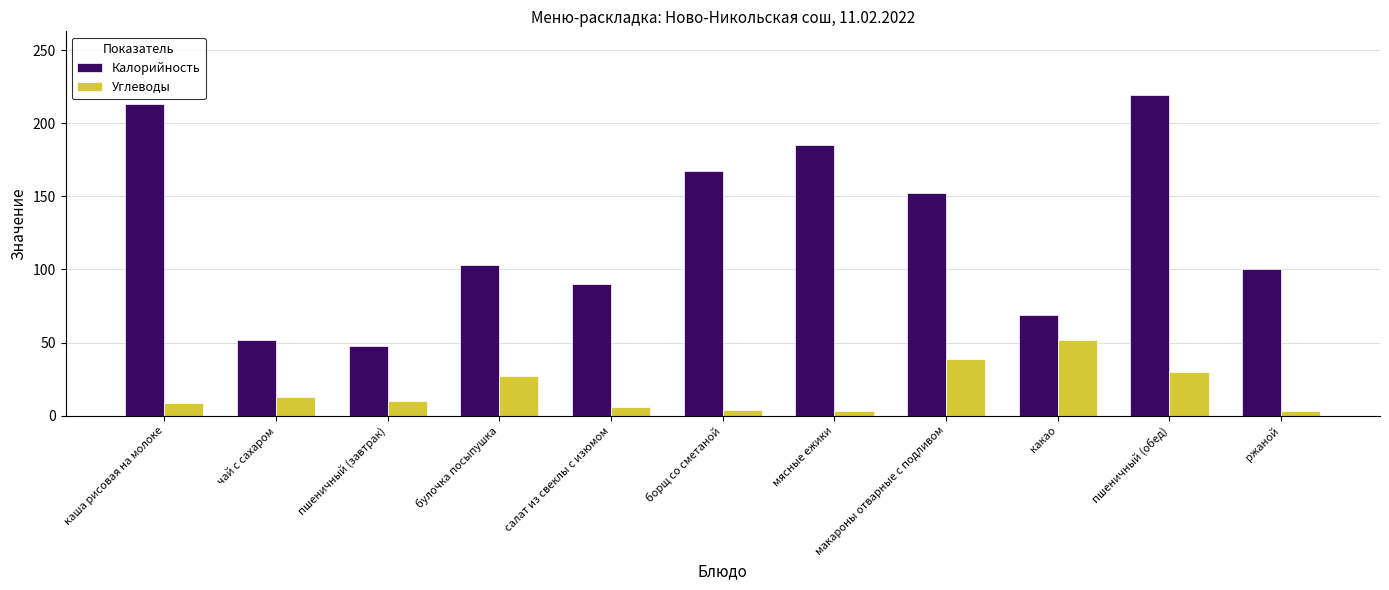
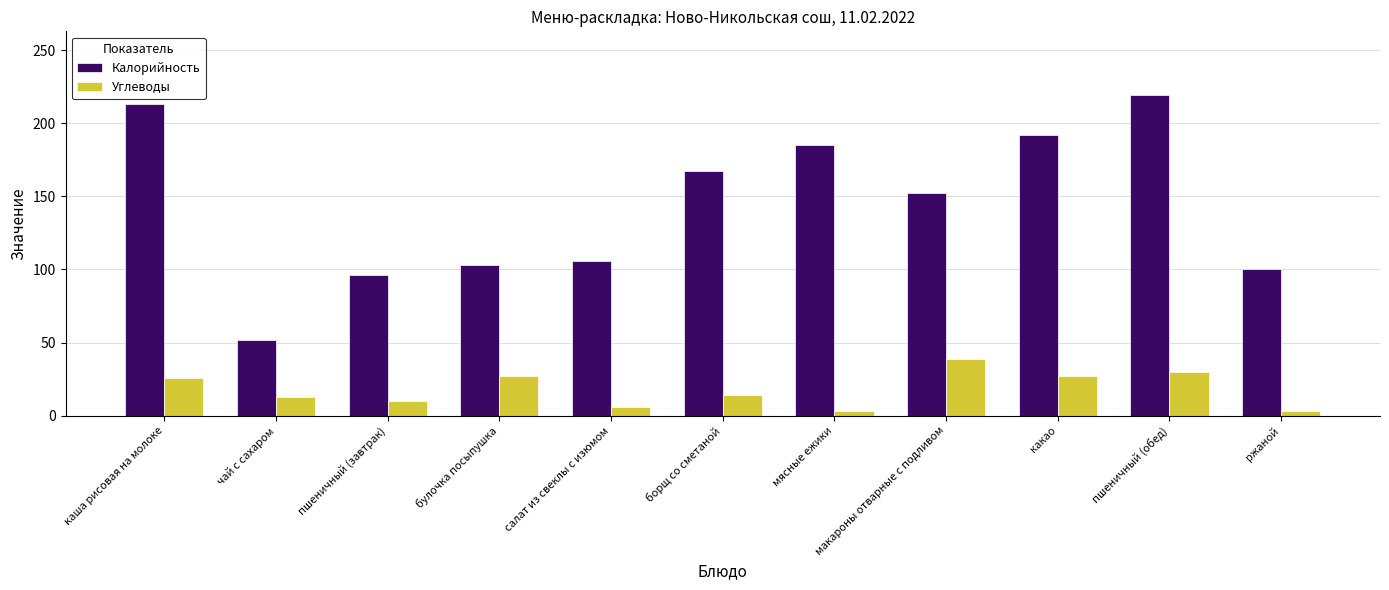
  {
    "Калорийность": {
      "каша рисовая на молоке": 213,
      "чай с сахаром": 52,
-     "пшеничный (завтрак)": 48,
+     "пшеничный (завтрак)": 96,
      "булочка посыпушка": 103,
-     "салат из свеклы с изюмом": 90,
+     "салат из свеклы с изюмом": 106,
      "борщ со сметаной": 167,
      "мясные ежики": 185,
      "макароны отварные с подливом": 152,
-     "какао": 69,
+     "какао": 192,
      "пшеничный (обед)": 219,
      "ржаной": 100
    },
    "Углеводы": {
-     "каша рисовая на молоке": 9,
+     "каша рисовая на молоке": 26,
      "чай с сахаром": 13,
      "пшеничный (завтрак)": 10,
      "булочка посыпушка": 27,
      "салат из свеклы с изюмом": 6,
-     "борщ со сметаной": 4,
+     "борщ со сметаной": 14,
      "мясные ежики": 3,
      "макароны отварные с подливом": 39,
-     "какао": 52,
+     "какао": 27,
      "пшеничный (обед)": 30,
      "ржаной": 3
    }
  }
